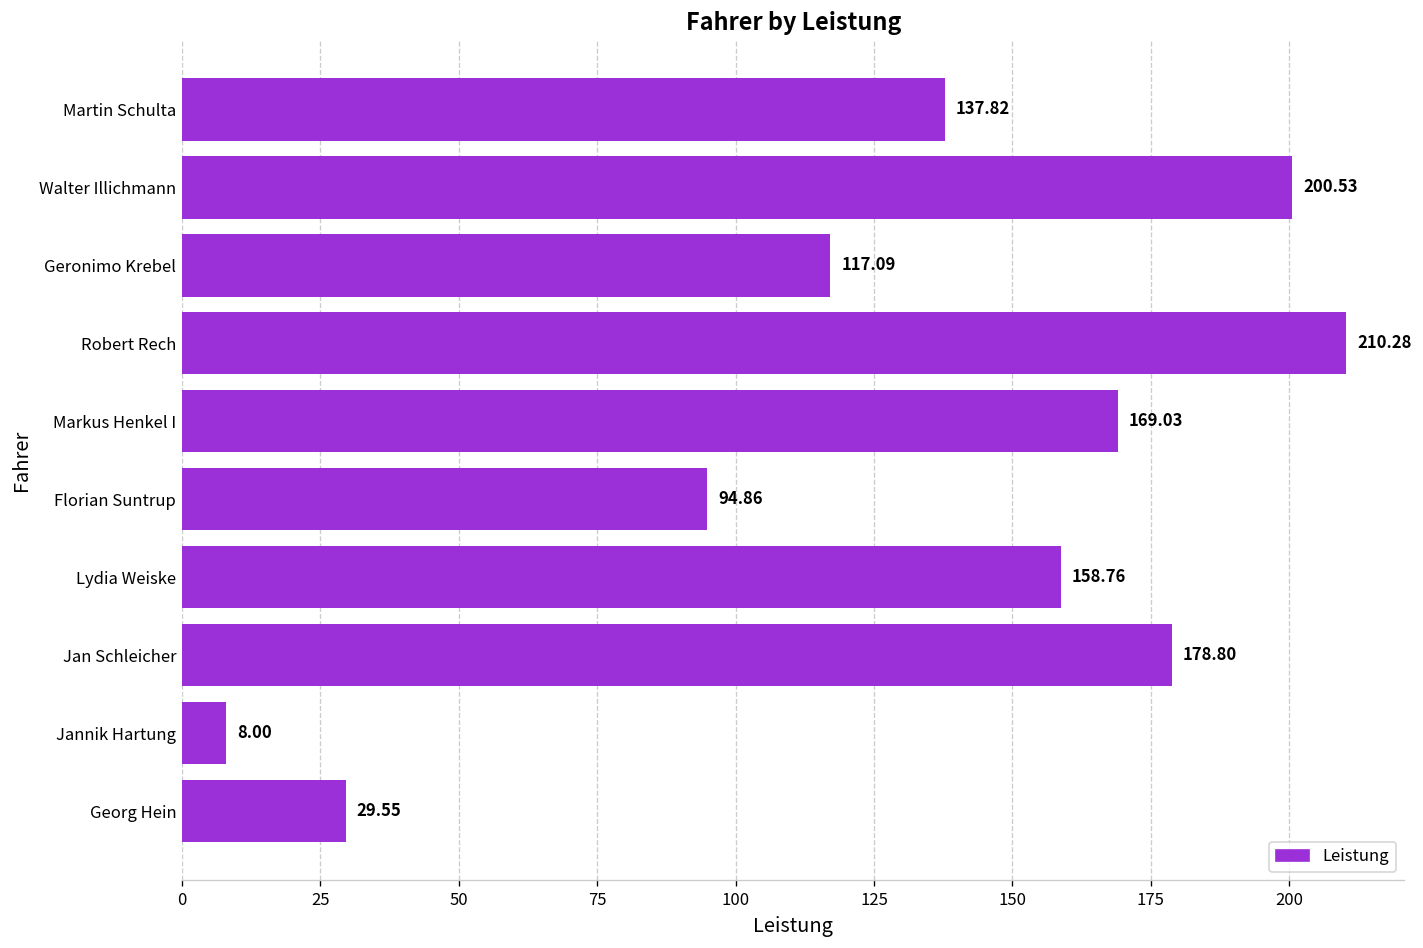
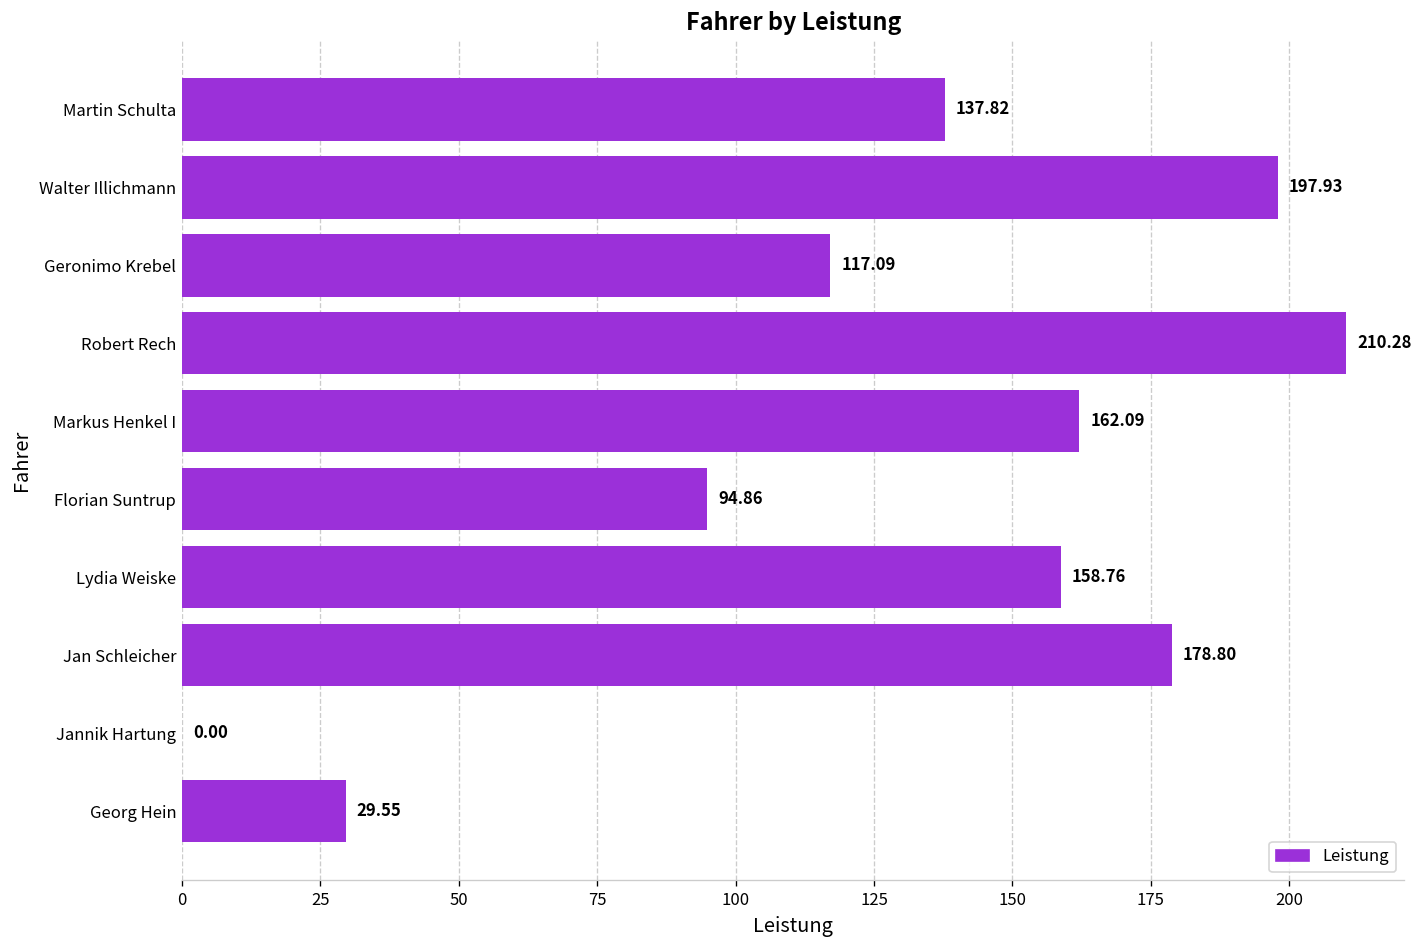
  {
    "Martin Schulta": 137.82,
-   "Walter Illichmann": 200.53,
+   "Walter Illichmann": 197.93,
    "Geronimo Krebel": 117.09,
    "Robert Rech": 210.28,
-   "Markus Henkel I": 169.03,
+   "Markus Henkel I": 162.09,
    "Florian Suntrup": 94.86,
    "Lydia Weiske": 158.76,
    "Jan Schleicher": 178.80,
-   "Jannik Hartung": 8.00,
+   "Jannik Hartung": 0.00,
    "Georg Hein": 29.55
  }
